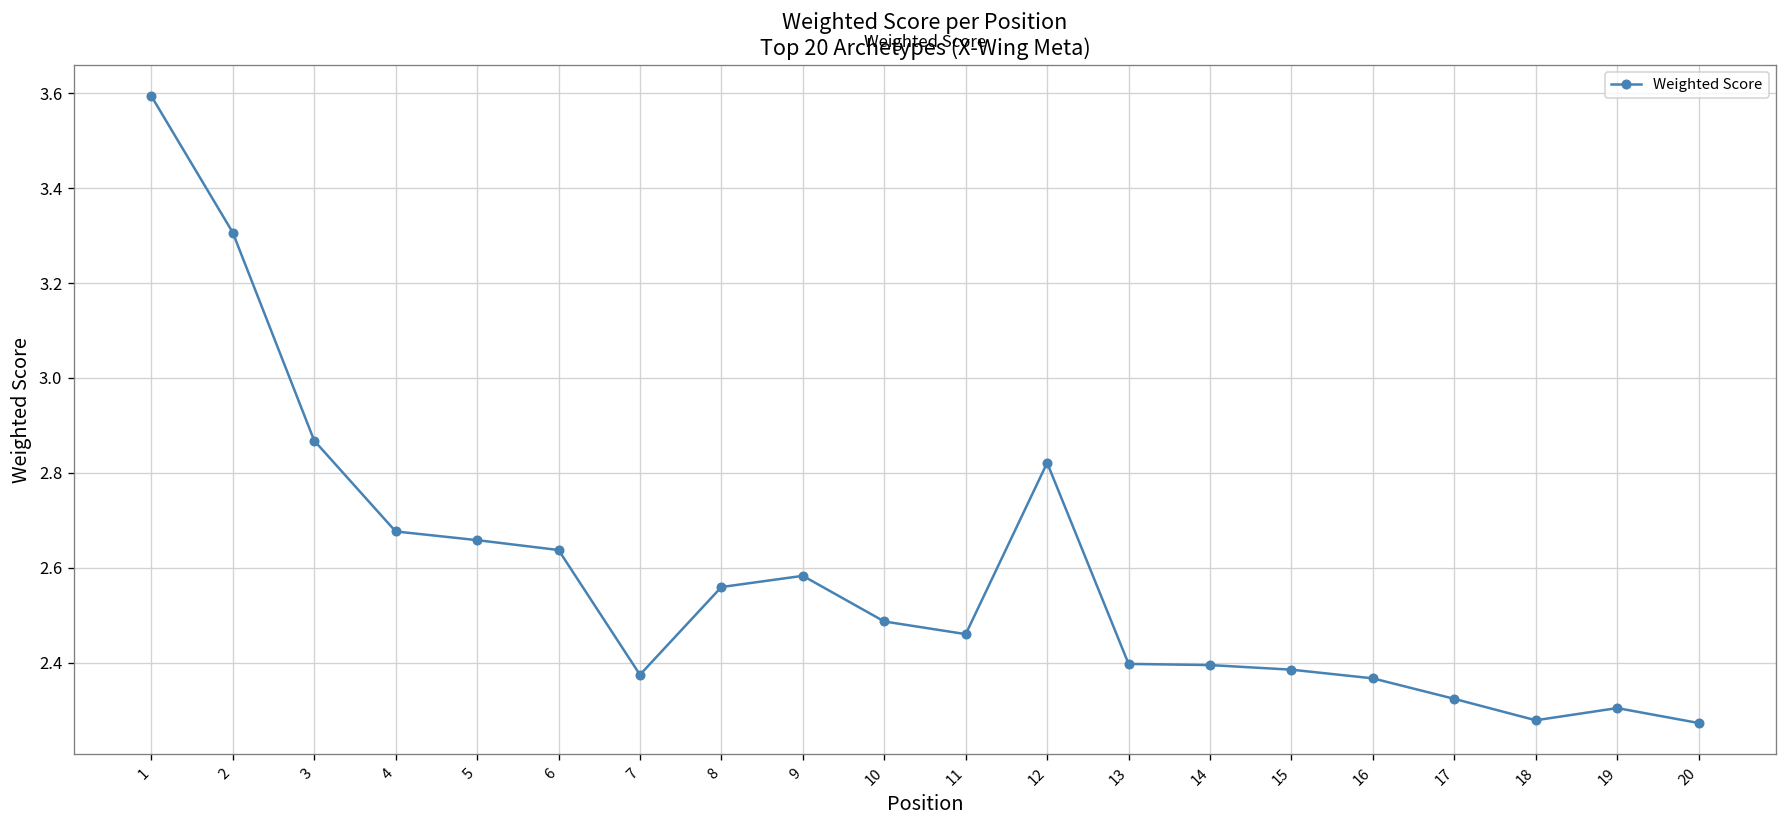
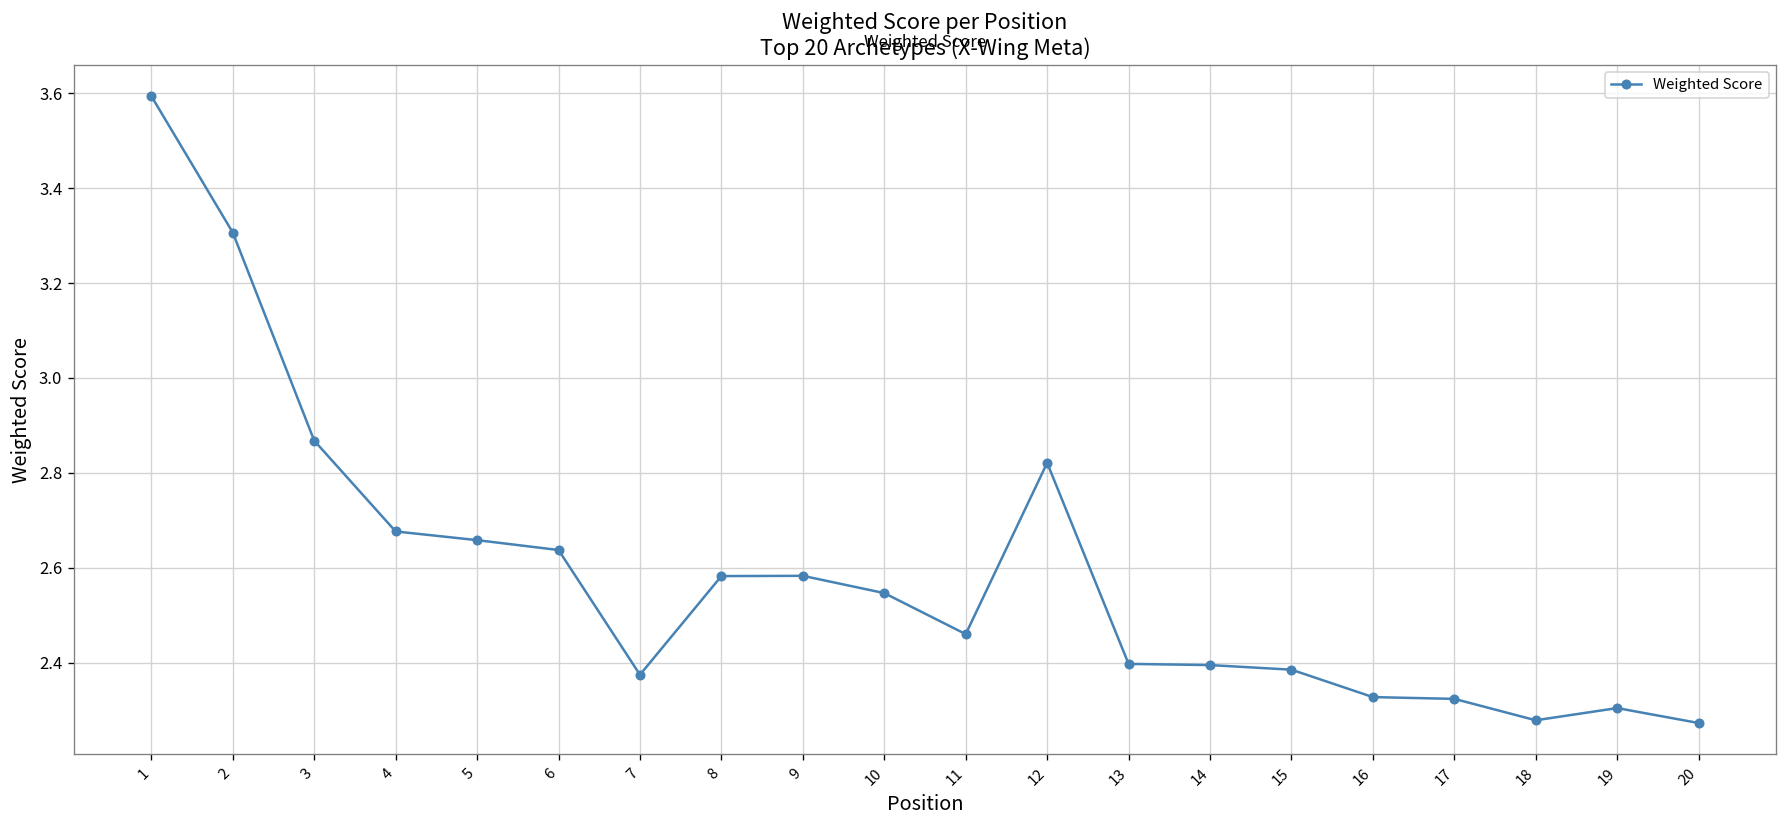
  {
    "1": 3.59,
    "2": 3.31,
    "3": 2.87,
    "4": 2.68,
    "5": 2.66,
    "6": 2.64,
    "7": 2.37,
-   "8": 2.56,
+   "8": 2.58,
    "9": 2.58,
-   "10": 2.49,
+   "10": 2.55,
    "11": 2.46,
    "12": 2.82,
    "13": 2.40,
    "14": 2.40,
    "15": 2.39,
-   "16": 2.37,
+   "16": 2.33,
    "17": 2.32,
    "18": 2.28,
    "19": 2.30,
    "20": 2.27
  }
